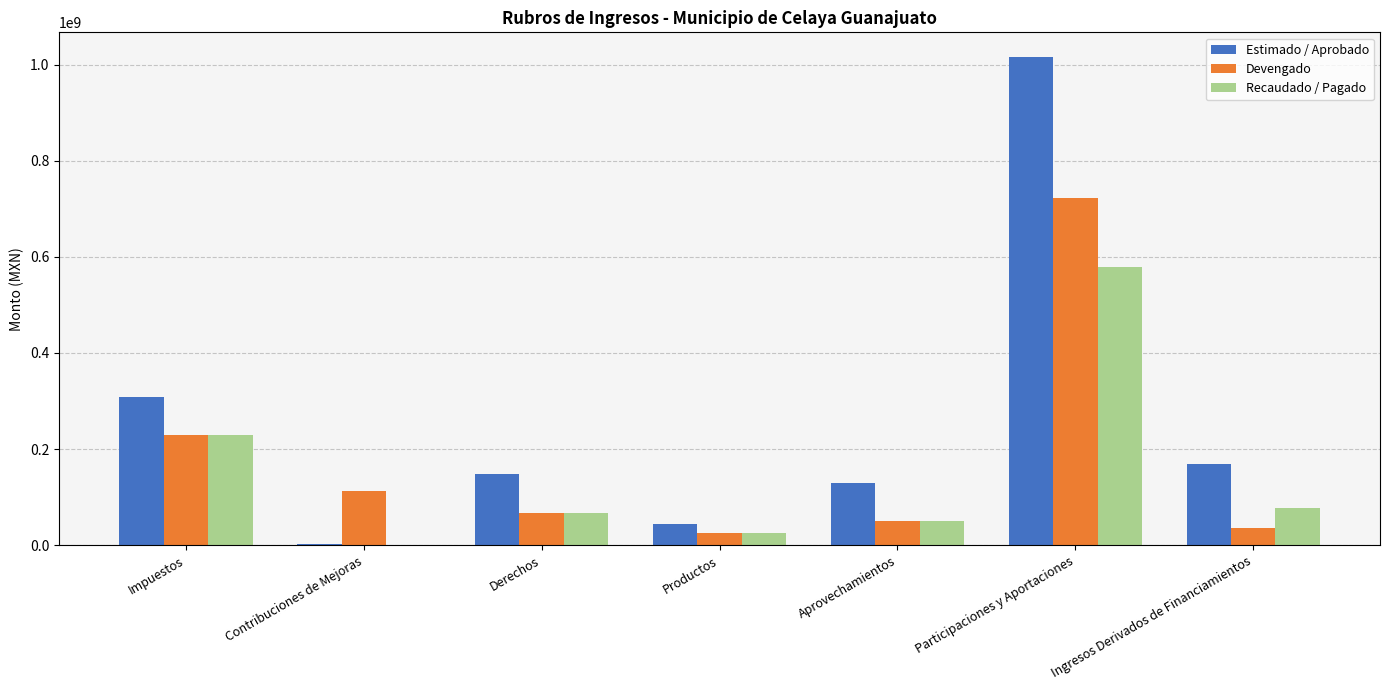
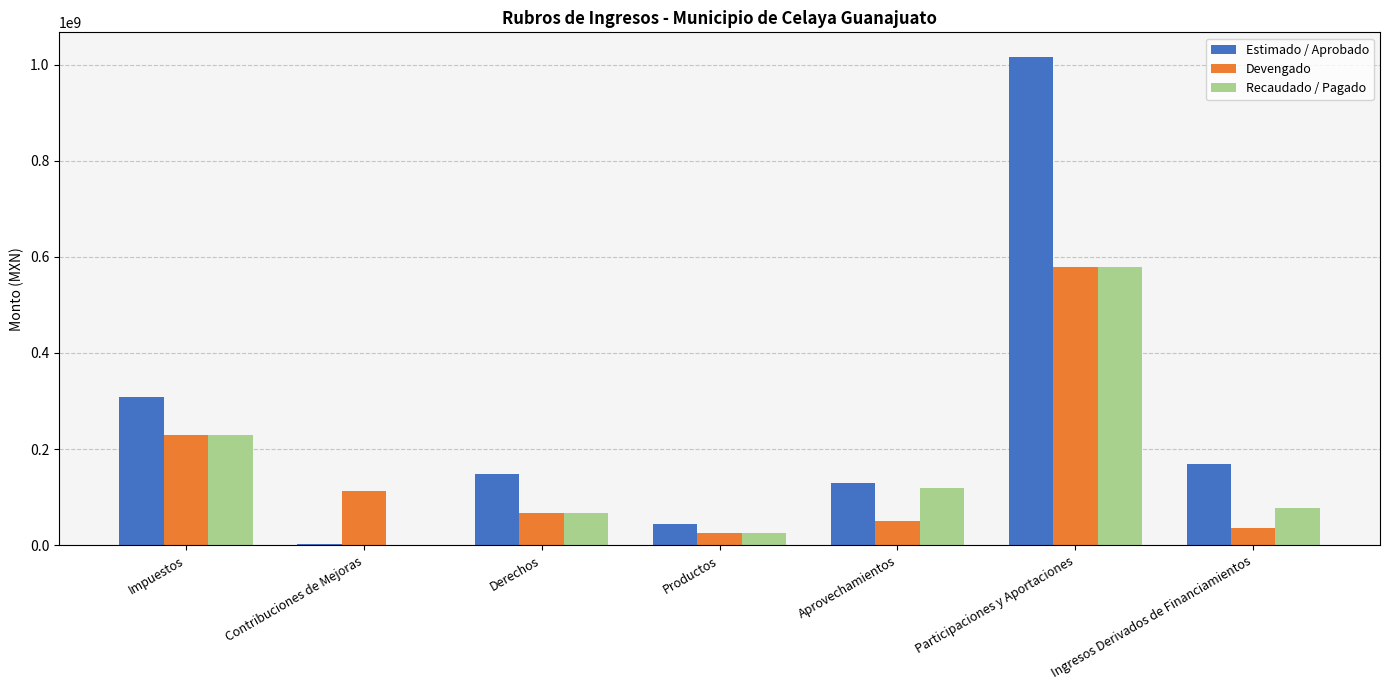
  {
    "Estimado / Aprobado": {
      "Impuestos": 310000000,
      "Derechos": 150000000,
      "Productos": 40000000,
      "Aprovechamientos": 130000000,
      "Participaciones y Aportaciones": 1020000000,
      "Ingresos Derivados de Financiamientos": 170000000
    },
    "Devengado": {
      "Impuestos": 230000000,
      "Contribuciones de Mejoras": 110000000,
      "Derechos": 70000000,
      "Productos": 20000000,
      "Aprovechamientos": 50000000,
-     "Participaciones y Aportaciones": 720000000,
+     "Participaciones y Aportaciones": 580000000,
      "Ingresos Derivados de Financiamientos": 40000000
    },
    "Recaudado / Pagado": {
      "Impuestos": 230000000,
      "Derechos": 70000000,
      "Productos": 20000000,
-     "Aprovechamientos": 50000000,
+     "Aprovechamientos": 120000000,
      "Participaciones y Aportaciones": 580000000,
      "Ingresos Derivados de Financiamientos": 80000000
    }
  }
